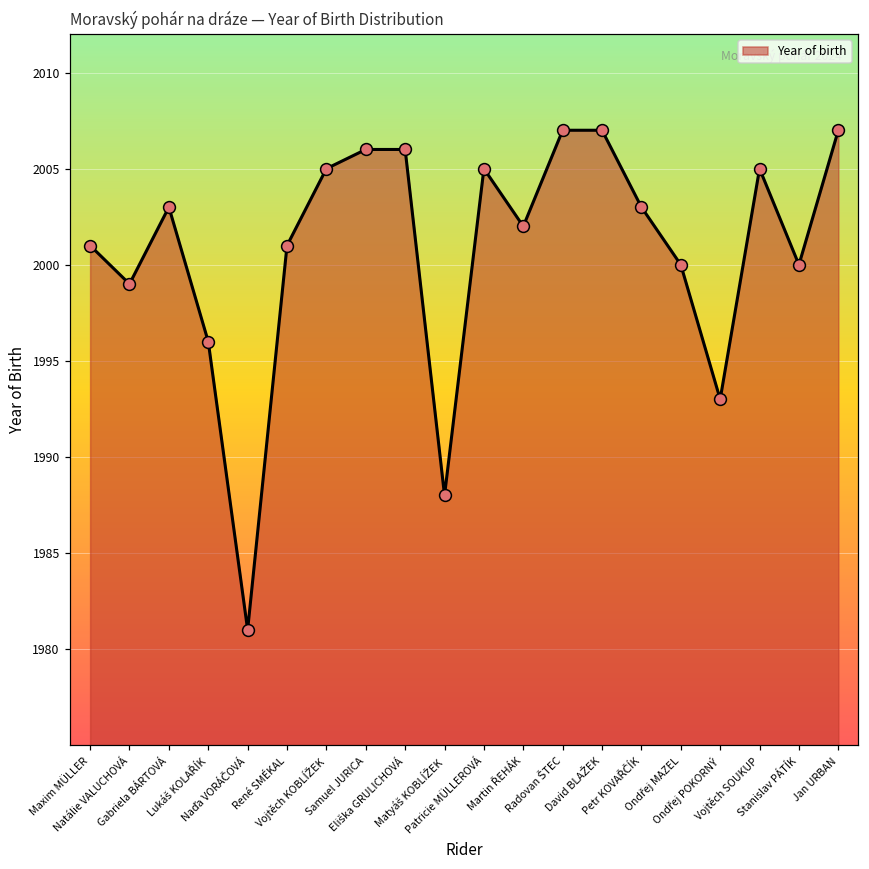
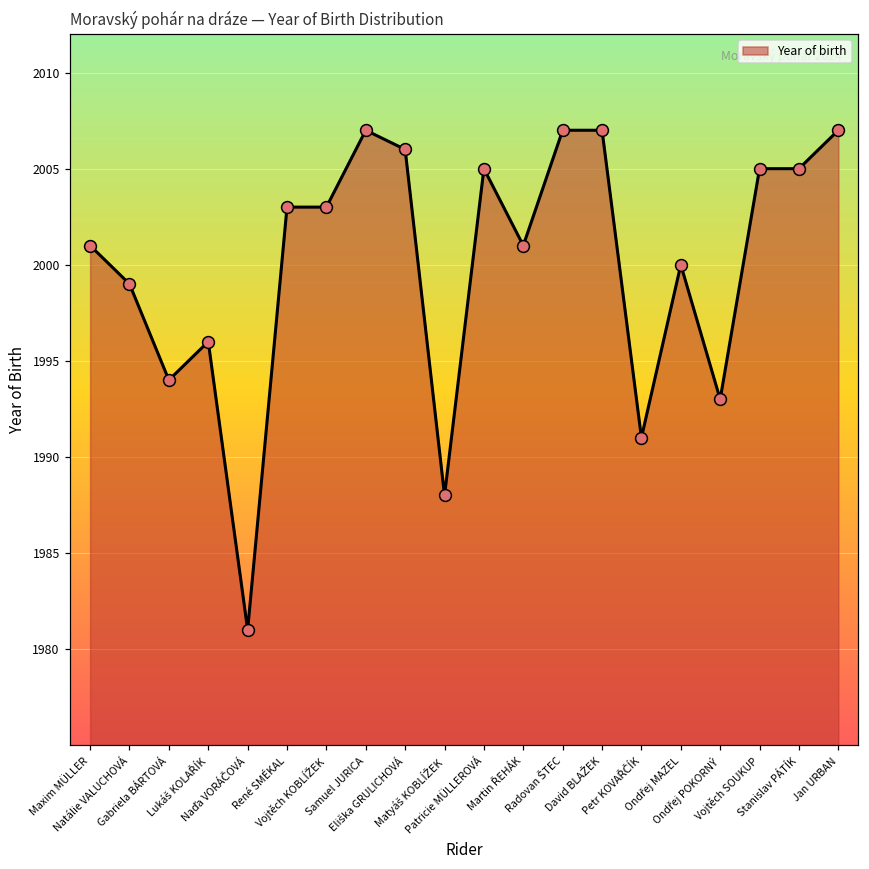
  {
    "Maxim MÜLLER": 2001,
    "Natálie VALUCHOVÁ": 1999,
-   "Gabriela BÁRTOVÁ": 2003,
+   "Gabriela BÁRTOVÁ": 1994,
    "Lukáš KOLAŘÍK": 1996,
    "Naďa VORÁČOVÁ": 1981,
-   "René SMÉKAL": 2001,
-   "Vojtěch KOBLÍŽEK": 2005,
-   "Samuel JURICA": 2006,
+   "René SMÉKAL": 2003,
+   "Vojtěch KOBLÍŽEK": 2003,
+   "Samuel JURICA": 2007,
    "Eliška GRULICHOVÁ": 2006,
    "Matyáš KOBLÍŽEK": 1988,
    "Patricie MÜLLEROVÁ": 2005,
-   "Martin ŘEHÁK": 2002,
+   "Martin ŘEHÁK": 2001,
    "Radovan ŠTEC": 2007,
    "David BLAŽEK": 2007,
-   "Petr KOVAŘČÍK": 2003,
+   "Petr KOVAŘČÍK": 1991,
    "Ondřej MAZEL": 2000,
    "Ondřej POKORNÝ": 1993,
    "Vojtěch SOUKUP": 2005,
-   "Stanislav PÁTÍK": 2000,
+   "Stanislav PÁTÍK": 2005,
    "Jan URBAN": 2007
  }
